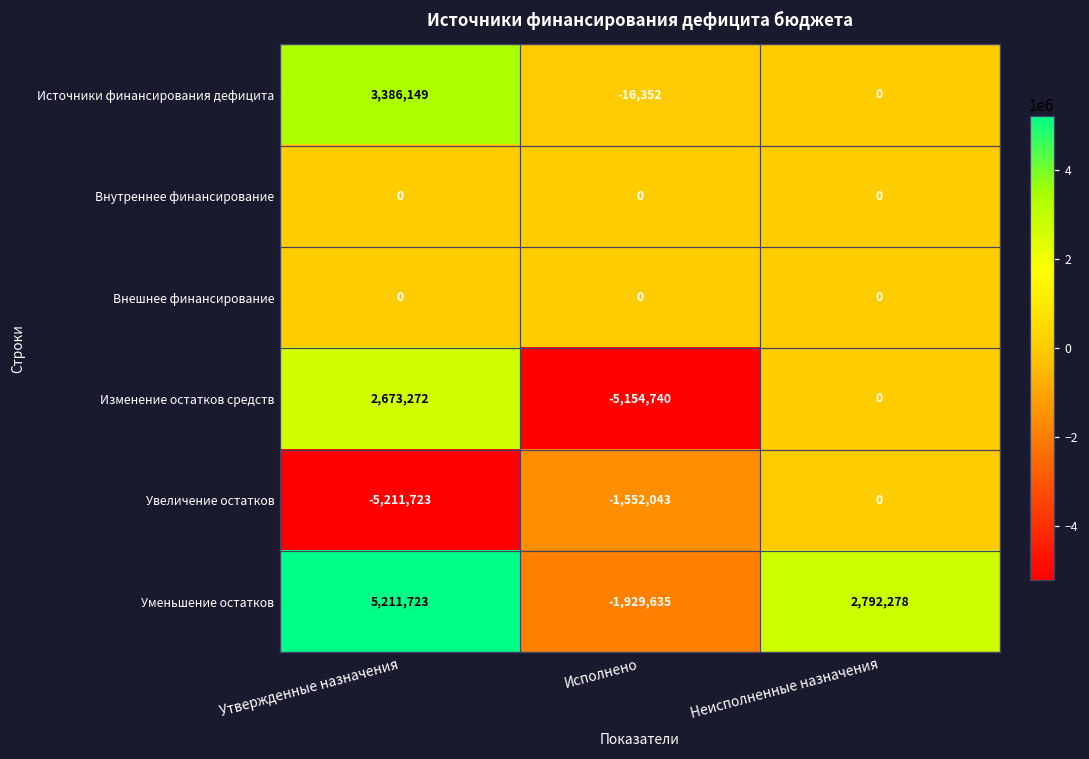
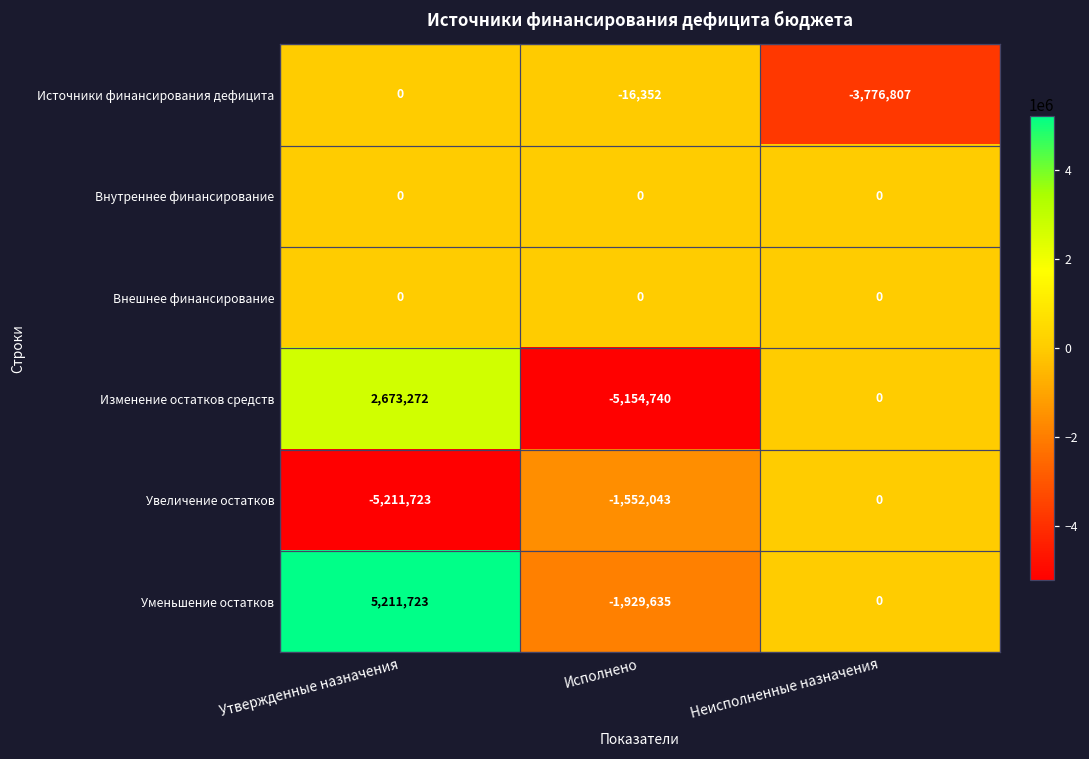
  {
    "Источники финансирования дефицита": {
-     "Утвержденные назначения": "3,386,149",
+     "Утвержденные назначения": "0",
      "Исполнено": "-16,352",
-     "Неисполненные назначения": "0"
+     "Неисполненные назначения": "-3,776,807"
    },
    "Внутреннее финансирование": {
      "Утвержденные назначения": "0",
      "Исполнено": "0",
      "Неисполненные назначения": "0"
    },
    "Внешнее финансирование": {
      "Утвержденные назначения": "0",
      "Исполнено": "0",
      "Неисполненные назначения": "0"
    },
    "Изменение остатков средств": {
      "Утвержденные назначения": "2,673,272",
      "Исполнено": "-5,154,740",
      "Неисполненные назначения": "0"
    },
    "Увеличение остатков": {
      "Утвержденные назначения": "-5,211,723",
      "Исполнено": "-1,552,043",
      "Неисполненные назначения": "0"
    },
    "Уменьшение остатков": {
      "Утвержденные назначения": "5,211,723",
      "Исполнено": "-1,929,635",
-     "Неисполненные назначения": "2,792,278"
+     "Неисполненные назначения": "0"
    }
  }
